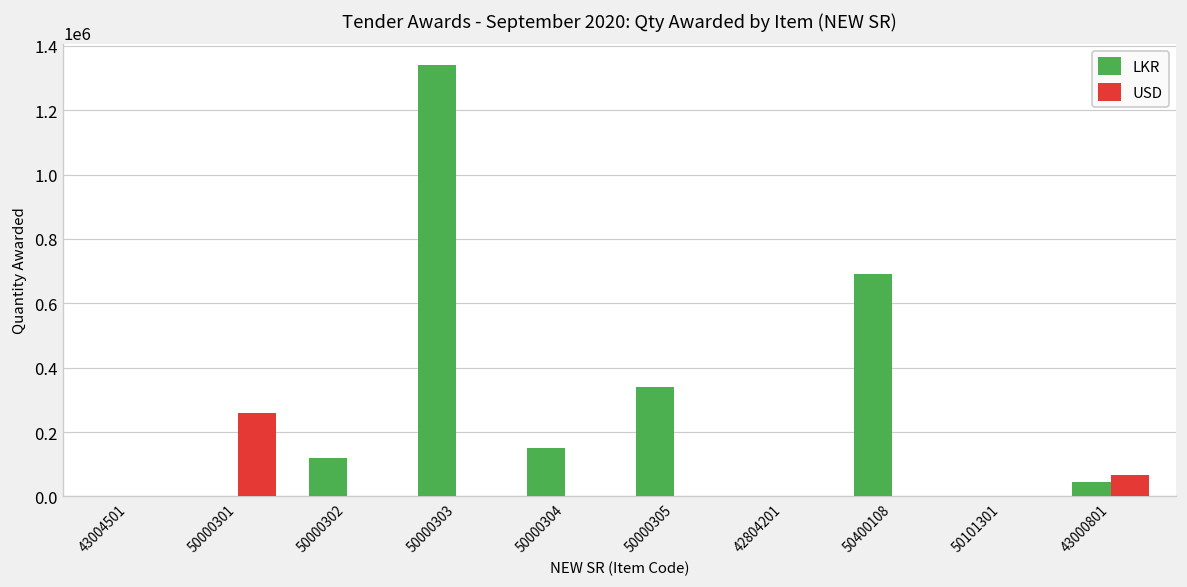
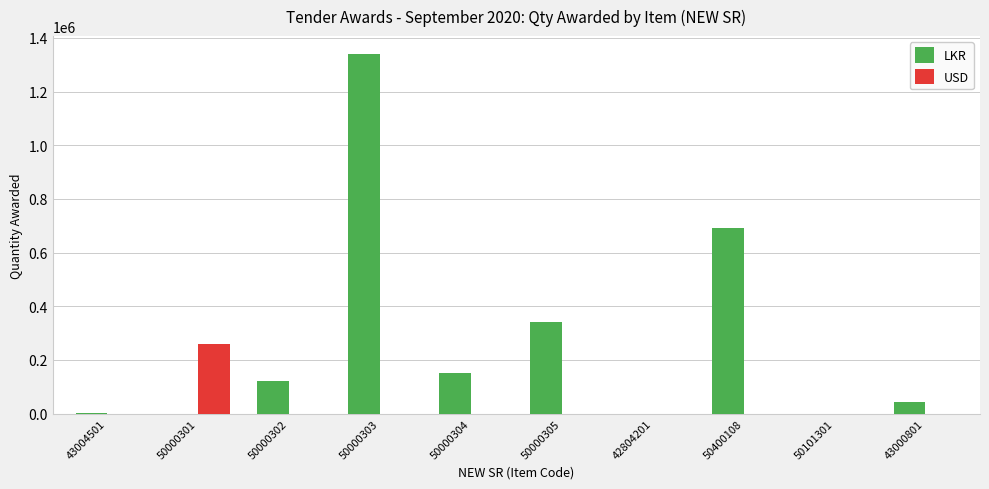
  {
    "LKR": {
      "50000301": 0,
      "50000302": 120000,
      "50000303": 1340000,
      "50000304": 150000,
      "50000305": 340000,
      "50400108": 690000,
      "50101301": 0,
      "43000801": 40000
    },
    "USD": {
      "43004501": 0,
      "50000301": 260000,
      "50000302": 0,
      "50000303": 0,
      "50000304": 0,
      "50000305": 0,
      "42804201": 0,
      "50400108": 0,
      "50101301": 0,
-     "43000801": 70000
+     "43000801": 0
    }
  }
